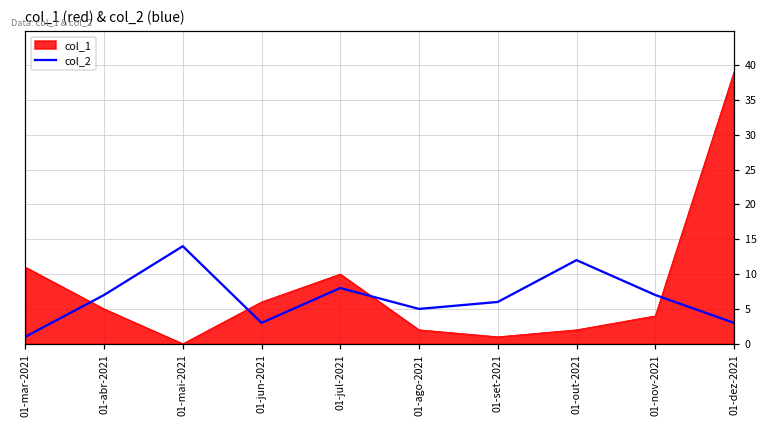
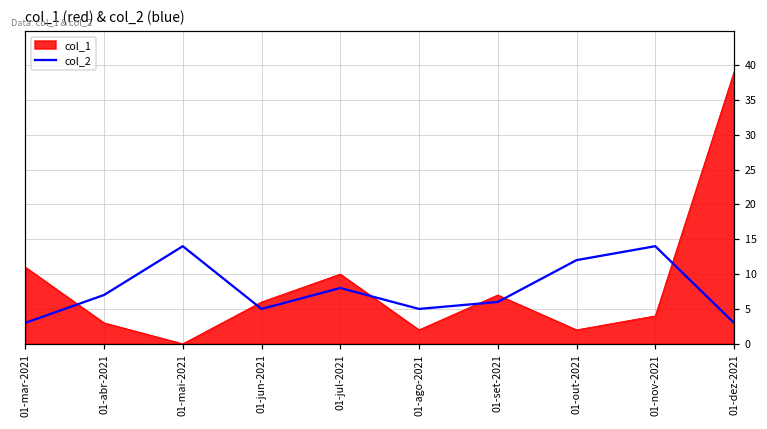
  {
    "col_1": {
      "01-mar-2021": 11,
-     "01-abr-2021": 5,
+     "01-abr-2021": 3,
      "01-mai-2021": 0,
      "01-jun-2021": 6,
      "01-jul-2021": 10,
      "01-ago-2021": 2,
-     "01-set-2021": 1,
+     "01-set-2021": 7,
      "01-out-2021": 2,
      "01-nov-2021": 4,
      "01-dez-2021": 39
    },
    "col_2": {
-     "01-mar-2021": 1,
+     "01-mar-2021": 3,
      "01-abr-2021": 7,
      "01-mai-2021": 14,
-     "01-jun-2021": 3,
+     "01-jun-2021": 5,
      "01-jul-2021": 8,
      "01-ago-2021": 5,
      "01-set-2021": 6,
      "01-out-2021": 12,
-     "01-nov-2021": 7,
+     "01-nov-2021": 14,
      "01-dez-2021": 3
    }
  }
